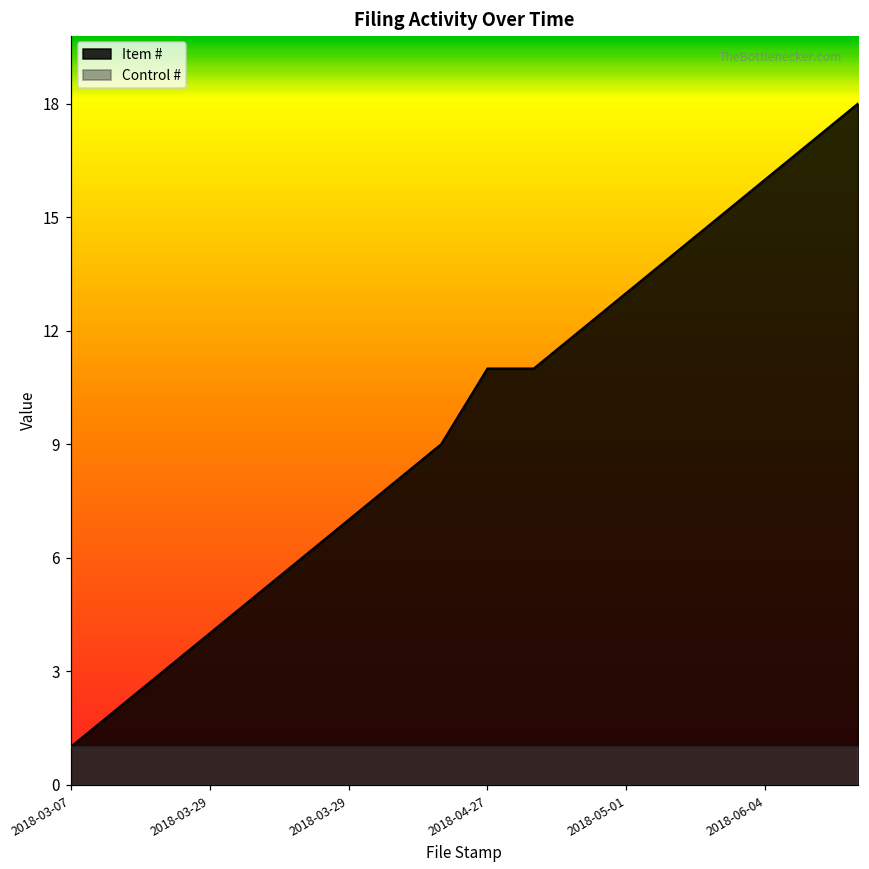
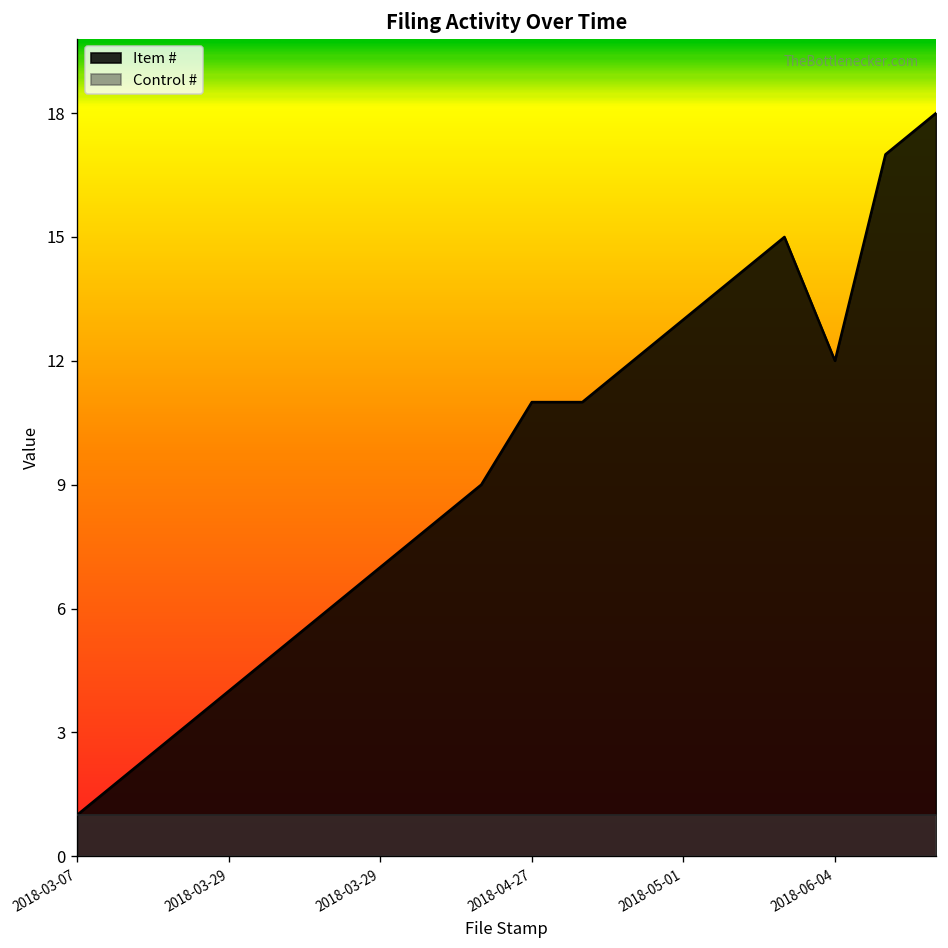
  {
    "Item #": {
      "2018-04-27": 11,
-     "2018-06-04": 16
+     "2018-06-04": 12
    },
    "Control #": {
      "2018-04-27": 1,
      "2018-06-04": 1
    }
  }
